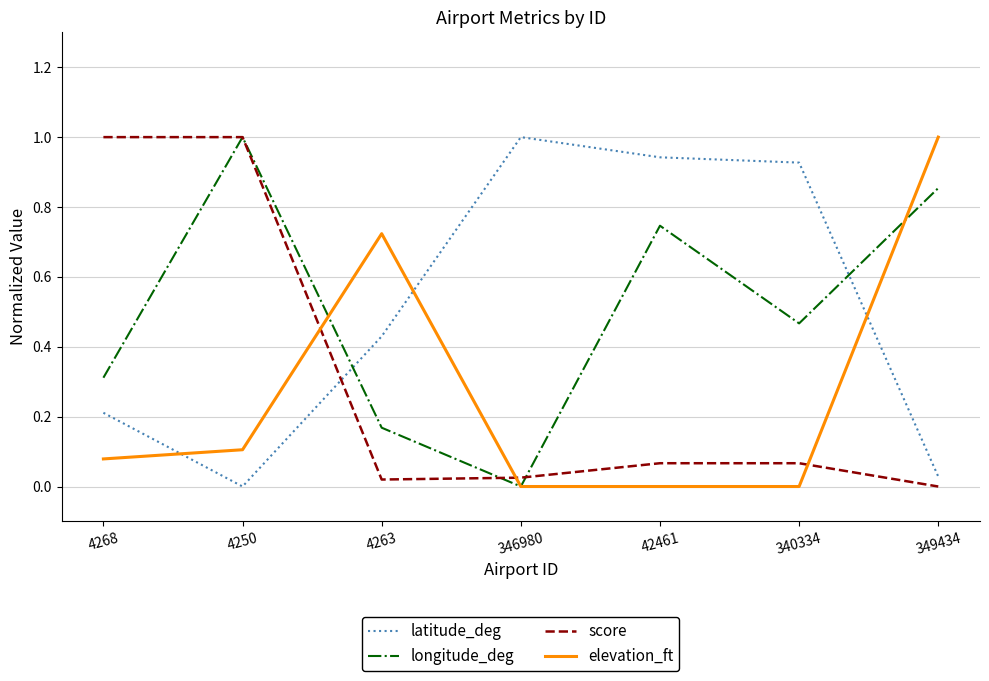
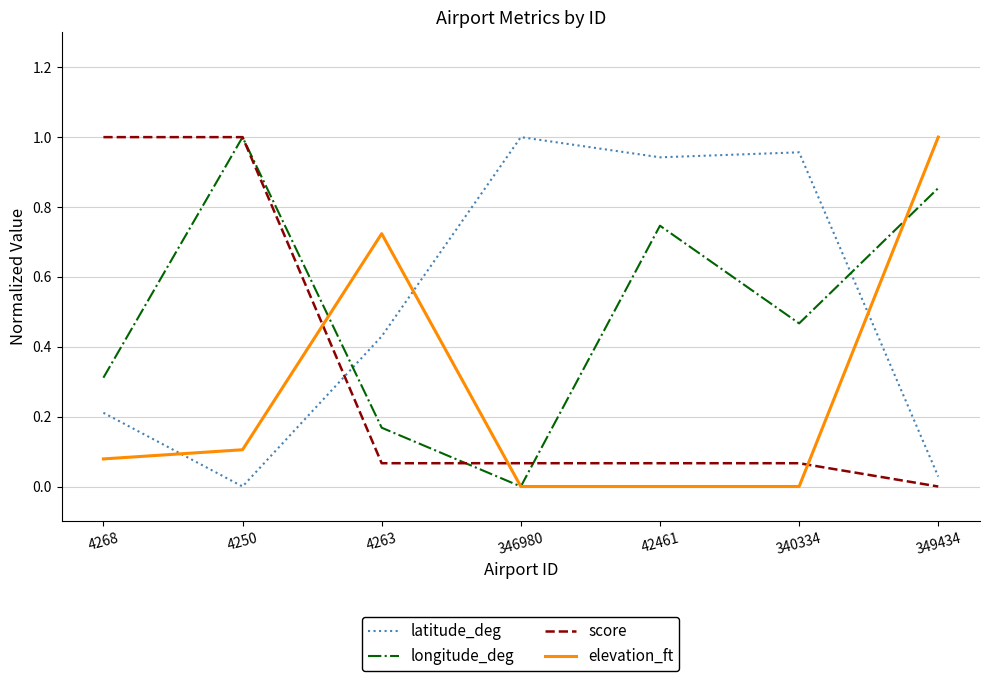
  {
    "latitude_deg": {
      "4268": 0.21,
      "4250": 0.00,
      "4263": 0.43,
      "346980": 1.00,
      "42461": 0.94,
-     "340334": 0.93,
+     "340334": 0.96,
      "349434": 0.03
    },
    "longitude_deg": {
      "4268": 0.31,
      "4263": 0.17,
      "42461": 0.75,
      "340334": 0.47,
      "349434": 0.85
    },
    "score": {
      "4268": 1.00,
-     "4263": 0.02,
-     "346980": 0.03,
+     "4263": 0.07,
+     "346980": 0.07,
      "42461": 0.07,
      "340334": 0.07,
      "349434": 0.00
    },
    "elevation_ft": {
      "4268": 0.08,
      "4250": 0.11,
      "4263": 0.72,
      "42461": 0.00,
      "340334": 0.00,
      "349434": 1.00
    }
  }
